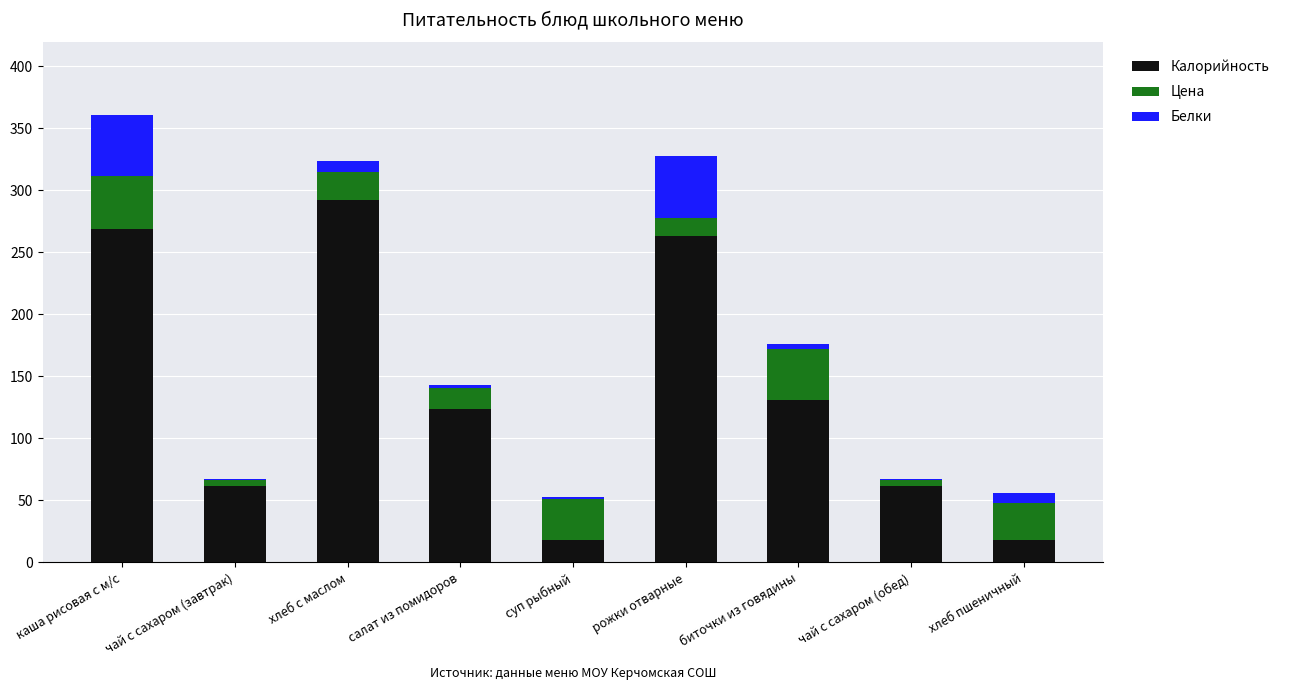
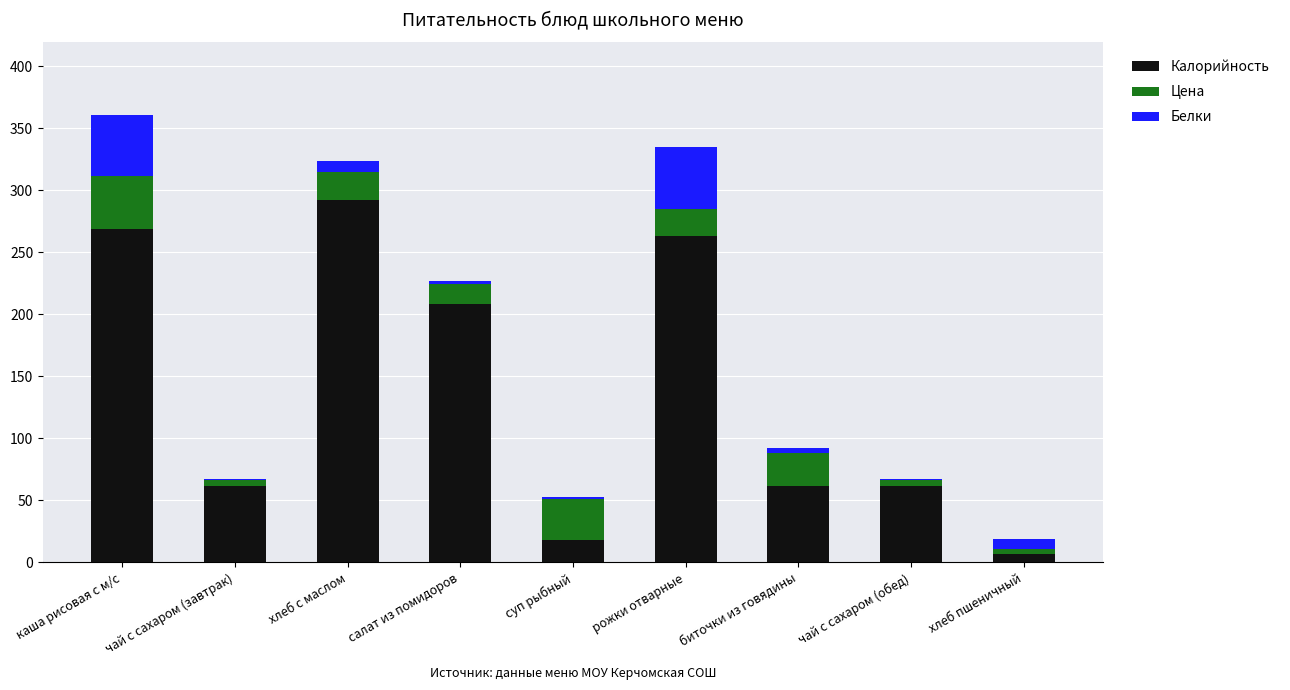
  {
    "Калорийность": {
      "каша рисовая с м/с": 269,
      "чай с сахаром (завтрак)": 62,
      "хлеб с маслом": 292,
-     "салат из помидоров": 124,
+     "салат из помидоров": 208,
      "суп рыбный": 18,
      "рожки отварные": 263,
-     "биточки из говядины": 131,
+     "биточки из говядины": 62,
      "чай с сахаром (обед)": 62,
-     "хлеб пшеничный": 18
+     "хлеб пшеничный": 7
    },
    "Цена": {
      "каша рисовая с м/с": 43,
      "чай с сахаром (завтрак)": 5,
      "хлеб с маслом": 23,
      "салат из помидоров": 17,
      "суп рыбный": 33,
-     "рожки отварные": 15,
-     "биточки из говядины": 41,
+     "рожки отварные": 22,
+     "биточки из говядины": 26,
      "чай с сахаром (обед)": 5,
-     "хлеб пшеничный": 30
+     "хлеб пшеничный": 4
    },
    "Белки": {
      "каша рисовая с м/с": 49,
      "хлеб с маслом": 9,
      "рожки отварные": 50,
      "биточки из говядины": 4,
      "хлеб пшеничный": 8
    }
  }
